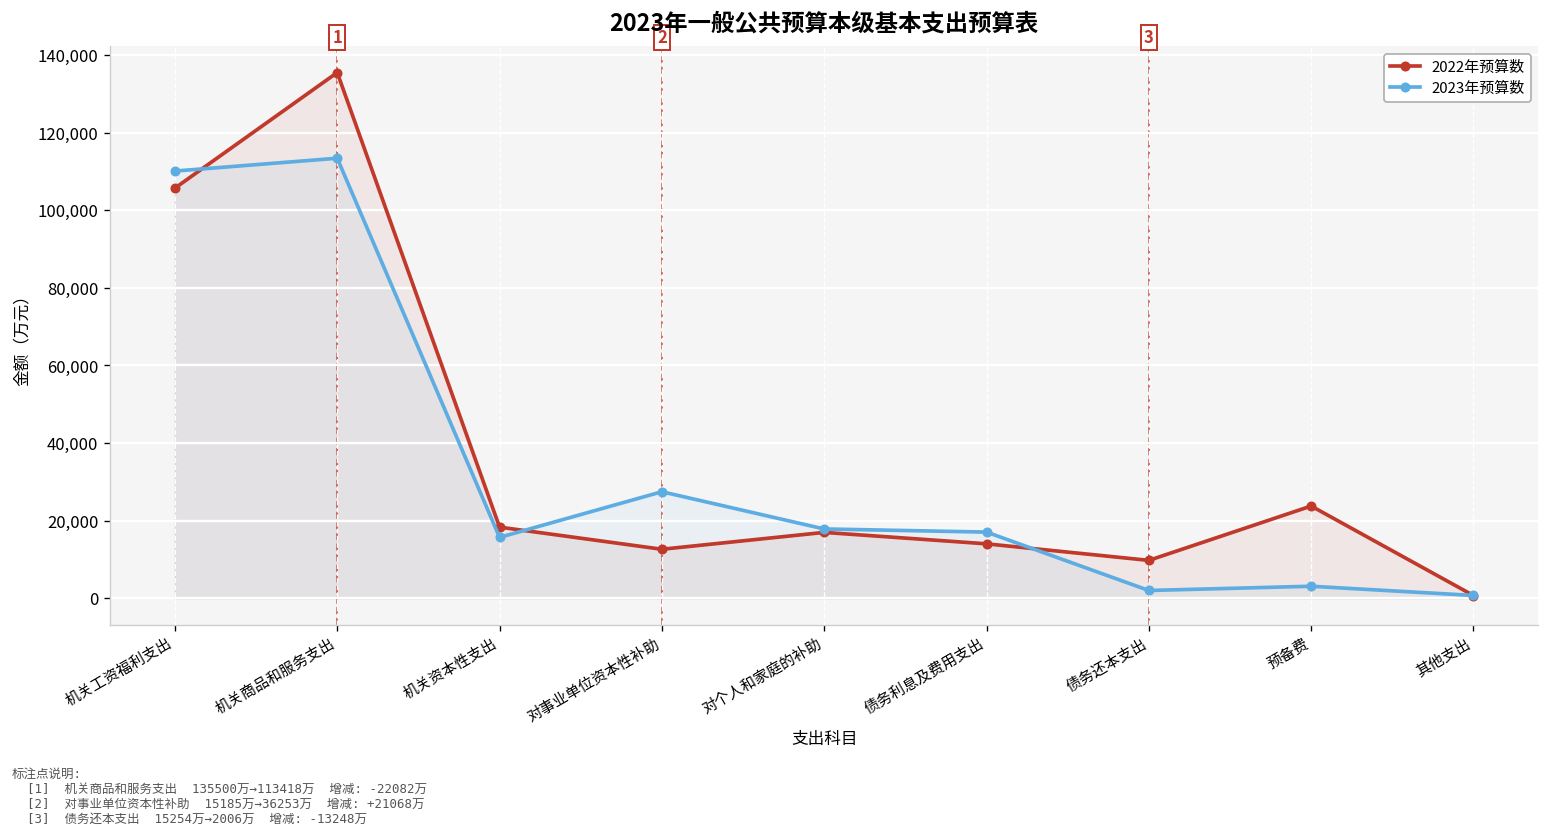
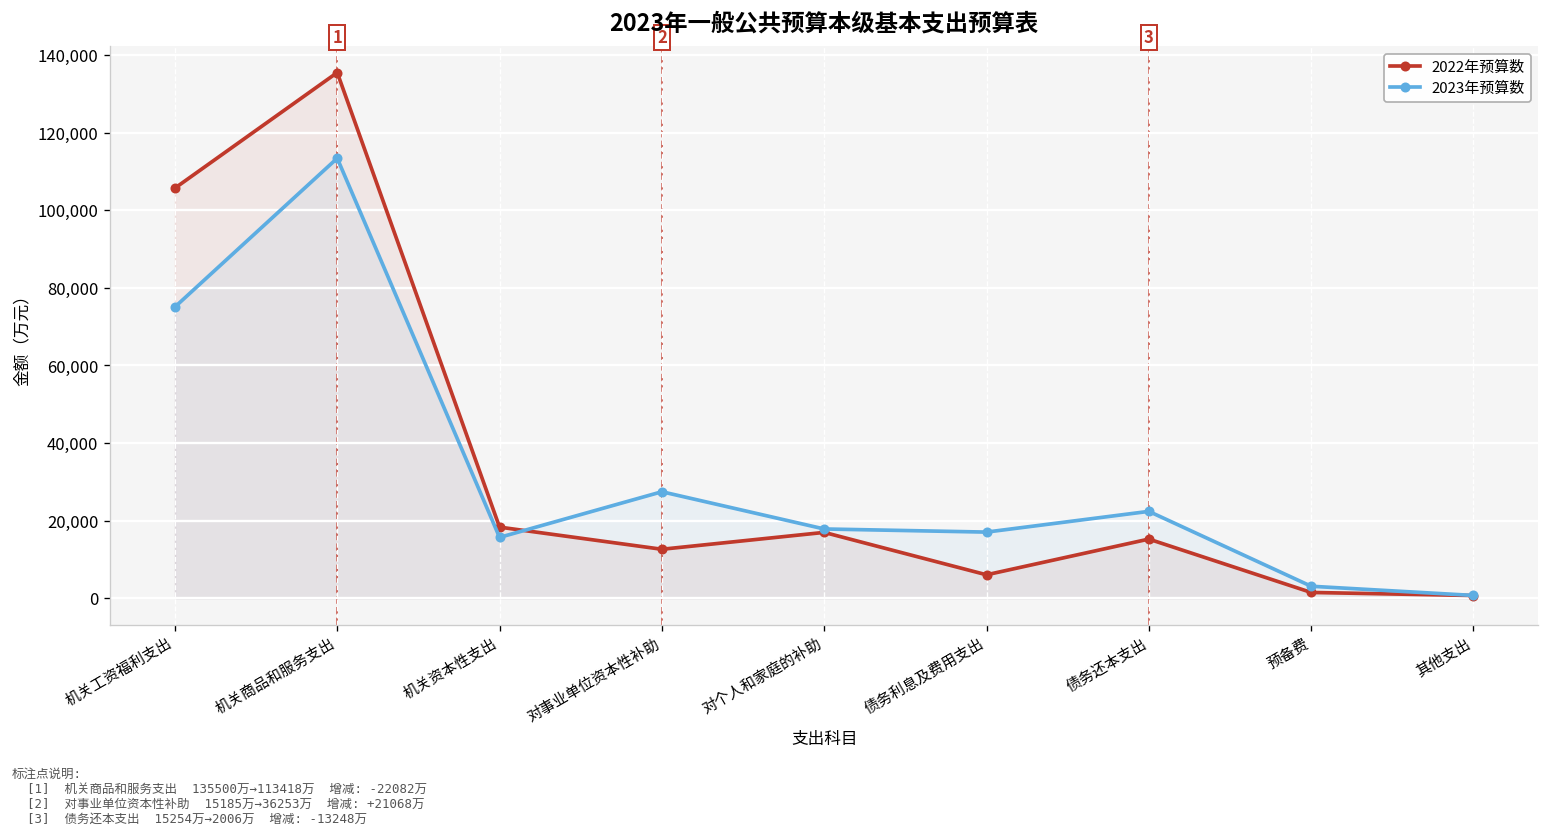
  {
    "2022年预算数": {
      "机关工资福利支出": "106,000",
      "机关资本性支出": "18,000",
      "对事业单位资本性补助": "13,000",
      "对个人和家庭的补助": "17,000",
-     "债务利息及费用支出": "14,000",
-     "债务还本支出": "10,000",
-     "预备费": "24,000"
+     "债务利息及费用支出": "6,000",
+     "债务还本支出": "15,000",
+     "预备费": "2,000"
    },
    "2023年预算数": {
-     "机关工资福利支出": "110,000",
+     "机关工资福利支出": "75,000",
      "机关商品和服务支出": "113,000",
      "机关资本性支出": "16,000",
      "对事业单位资本性补助": "27,000",
      "对个人和家庭的补助": "18,000",
      "债务利息及费用支出": "17,000",
-     "债务还本支出": "2,000",
+     "债务还本支出": "22,000",
      "预备费": "3,000"
    }
  }
